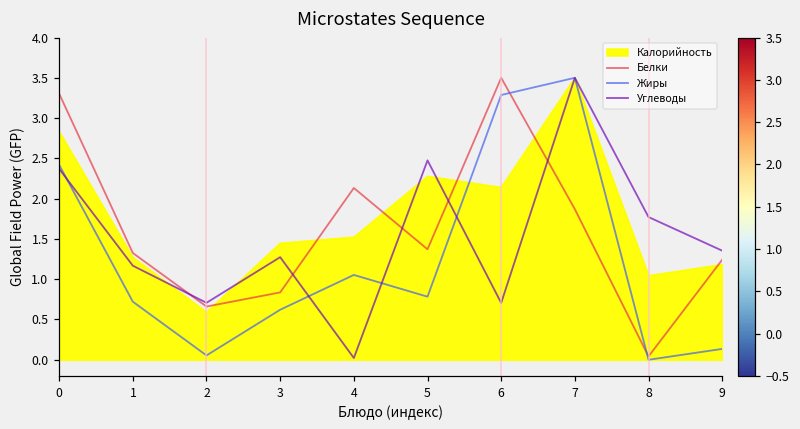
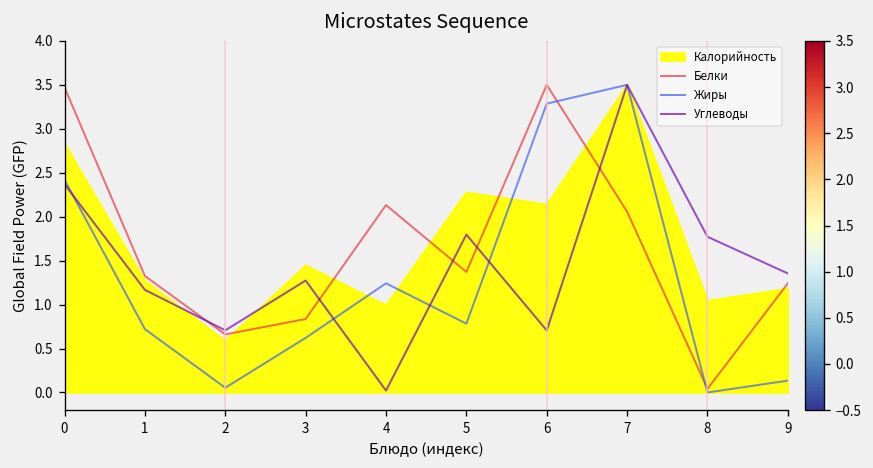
  {
    "Калорийность": {
      "0": 2.8,
      "1": 1.3,
      "2": 0.6,
      "3": 1.4,
-     "4": 1.5,
+     "4": 1.0,
      "5": 2.3,
      "6": 2.1,
      "8": 1.0,
      "9": 1.2
    },
    "Белки": {
-     "0": 3.3,
+     "0": 3.5,
      "1": 1.3,
      "2": 0.7,
      "3": 0.8,
      "4": 2.1,
      "5": 1.4,
      "6": 3.5,
-     "7": 1.9,
+     "7": 2.1,
      "8": 0.0,
      "9": 1.2
    },
    "Жиры": {
      "0": 2.4,
      "1": 0.7,
      "2": 0.1,
      "3": 0.6,
-     "4": 1.1,
+     "4": 1.2,
      "5": 0.8,
      "6": 3.3,
      "8": 0.0,
      "9": 0.1
    },
    "Углеводы": {
      "0": 2.4,
      "1": 1.2,
      "2": 0.7,
      "3": 1.3,
      "4": 0.0,
-     "5": 2.5,
+     "5": 1.8,
      "6": 0.7,
      "8": 1.8,
      "9": 1.4
    }
  }
